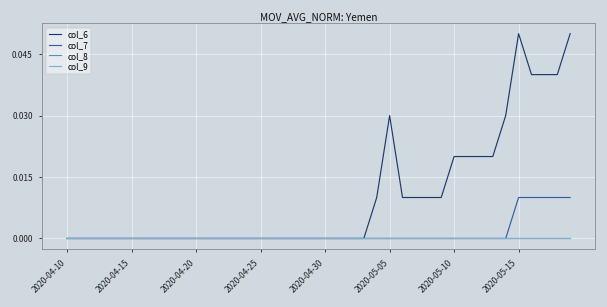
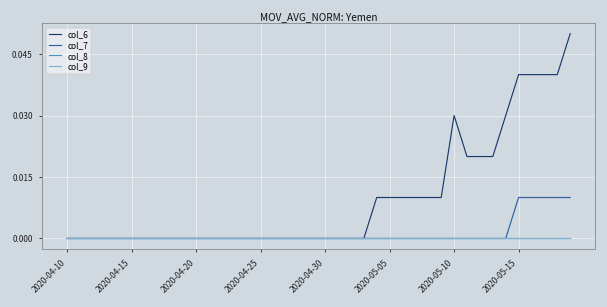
  {
    "col_6": {
-     "2020-05-05": 0.03,
-     "2020-05-10": 0.02,
-     "2020-05-15": 0.05
+     "2020-05-05": 0.01,
+     "2020-05-10": 0.03,
+     "2020-05-15": 0.04
    },
    "col_7": {
      "2020-05-15": 0.01
    },
    "col_9": {
      "2020-05-15": 0.00
    }
  }
